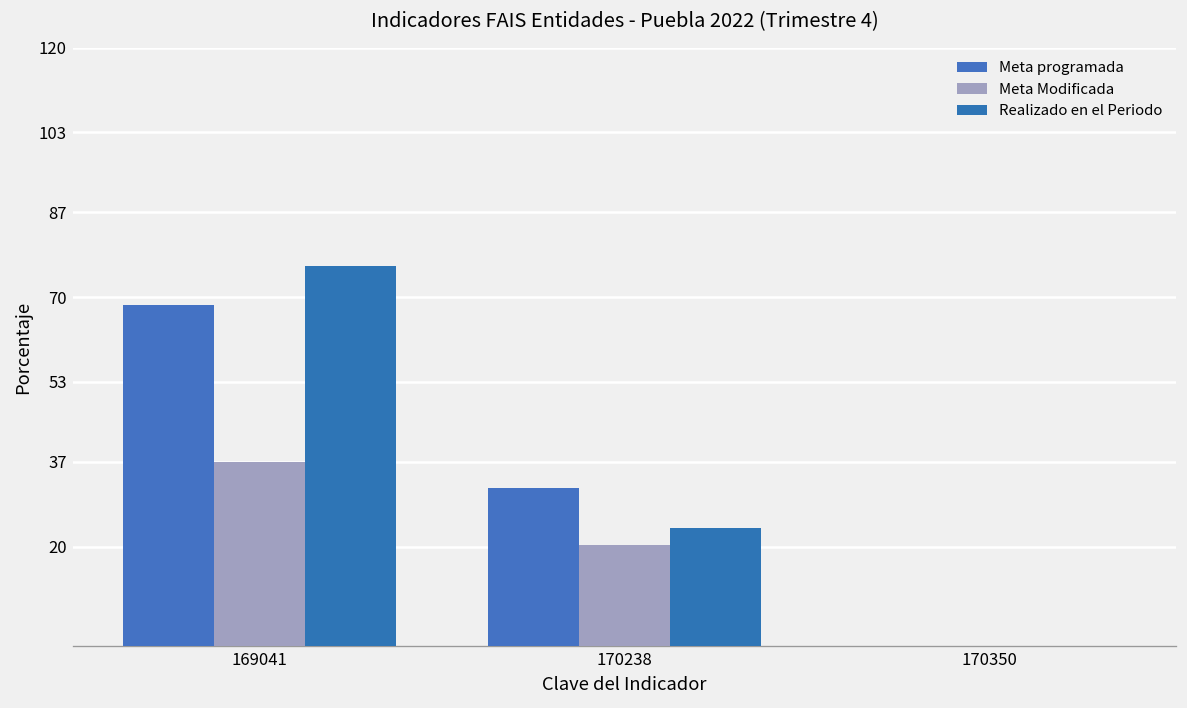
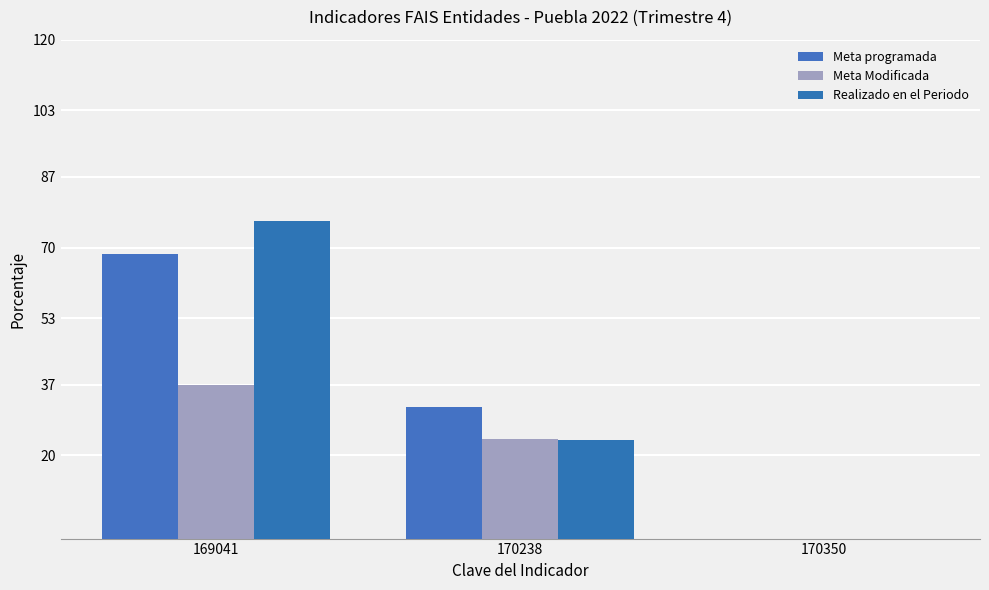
  {
    "Meta Modificada": {
      "169041": 37,
-     "170238": 20,
+     "170238": 24,
      "170350": 0
    }
  }
